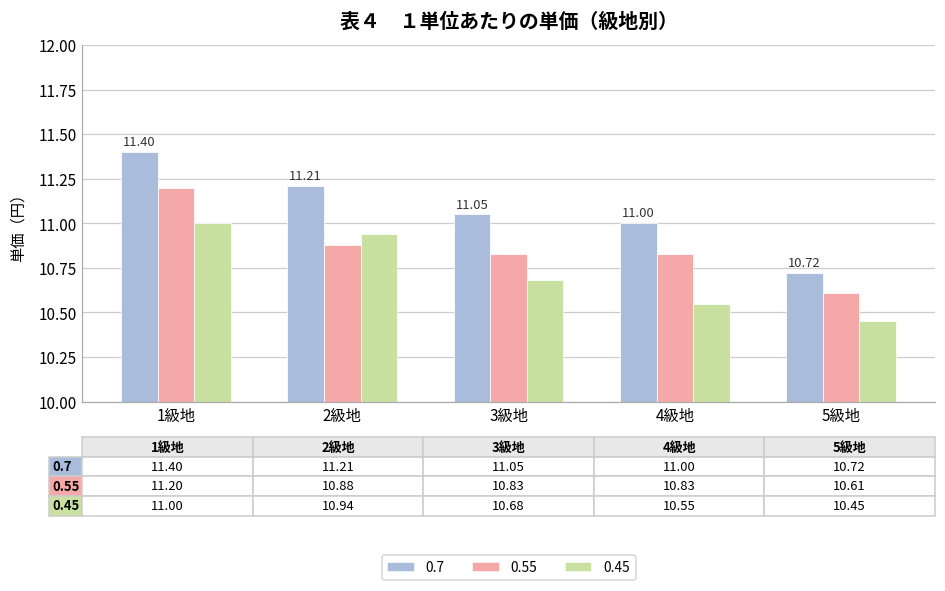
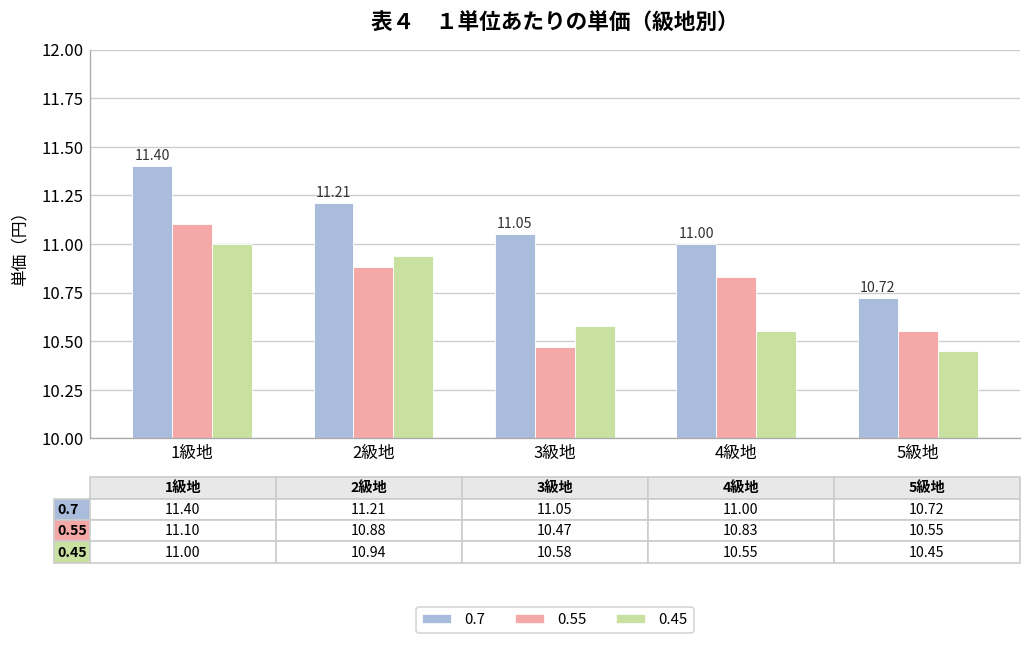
  {
    "0.7": {
      "1級地": 11.40,
      "2級地": 11.21,
      "3級地": 11.05,
      "4級地": 11.00,
      "5級地": 10.72
    },
    "0.55": {
-     "1級地": 11.20,
+     "1級地": 11.10,
      "2級地": 10.88,
-     "3級地": 10.83,
+     "3級地": 10.47,
      "4級地": 10.83,
-     "5級地": 10.61
+     "5級地": 10.55
    },
    "0.45": {
-     "3級地": 10.68
+     "3級地": 10.58
    }
  }
